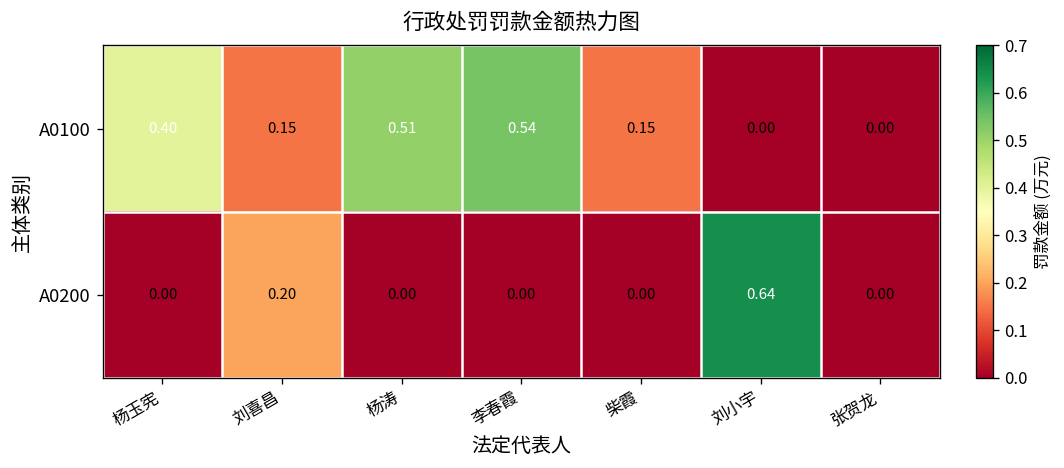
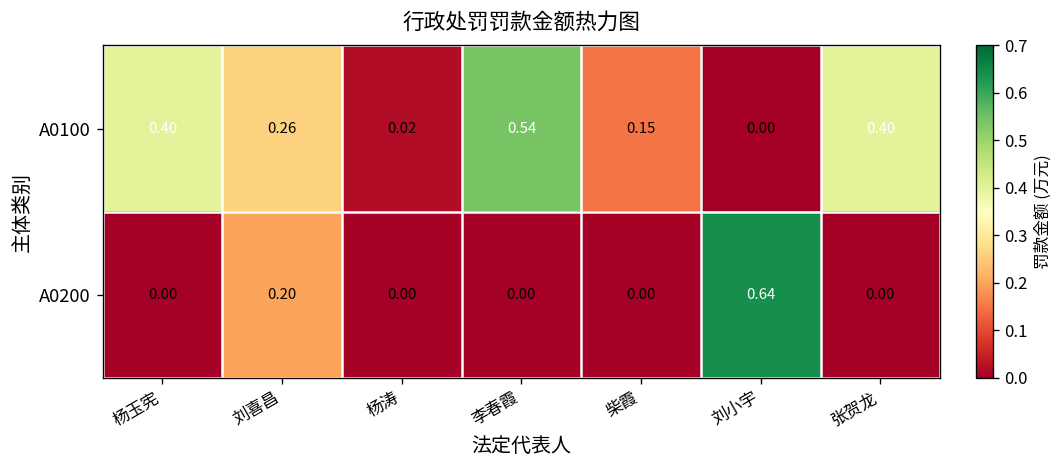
  {
    "A0100": {
      "杨玉宪": 0.40,
-     "刘喜昌": 0.15,
-     "杨涛": 0.51,
+     "刘喜昌": 0.26,
+     "杨涛": 0.02,
      "李春霞": 0.54,
      "柴霞": 0.15,
      "刘小宇": 0.00,
-     "张贺龙": 0.00
+     "张贺龙": 0.40
    },
    "A0200": {
      "杨玉宪": 0.00,
      "刘喜昌": 0.20,
      "杨涛": 0.00,
      "李春霞": 0.00,
      "柴霞": 0.00,
      "刘小宇": 0.64,
      "张贺龙": 0.00
    }
  }
